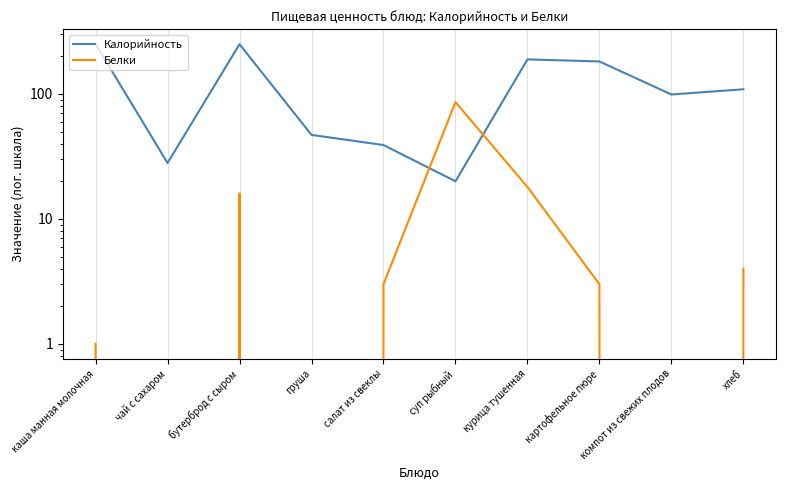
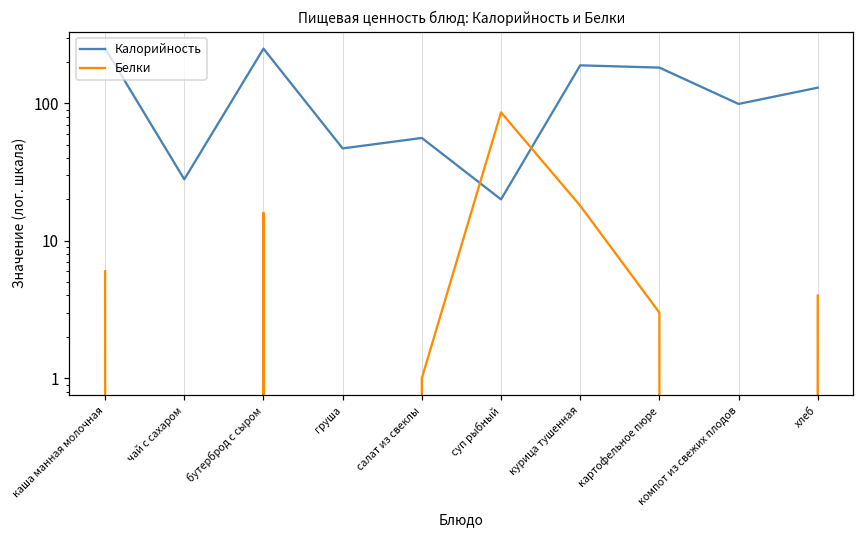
  {
    "Калорийность": {
      "чай с сахаром": 28,
      "бутерброд с сыром": 250,
      "груша": 47,
-     "салат из свеклы": 39,
+     "салат из свеклы": 60,
      "суп рыбный": 20,
      "курица тушенная": 190,
      "картофельное пюре": 180,
      "компот из свежих плодов": 100,
-     "хлеб": 110
+     "хлеб": 130
    },
    "Белки": {
-     "каша манная молочная": 1,
+     "каша манная молочная": 6,
      "бутерброд с сыром": 16,
-     "салат из свеклы": 3,
+     "салат из свеклы": 1,
      "суп рыбный": 90,
      "курица тушенная": 18,
      "картофельное пюре": 3,
      "хлеб": 4
    }
  }
